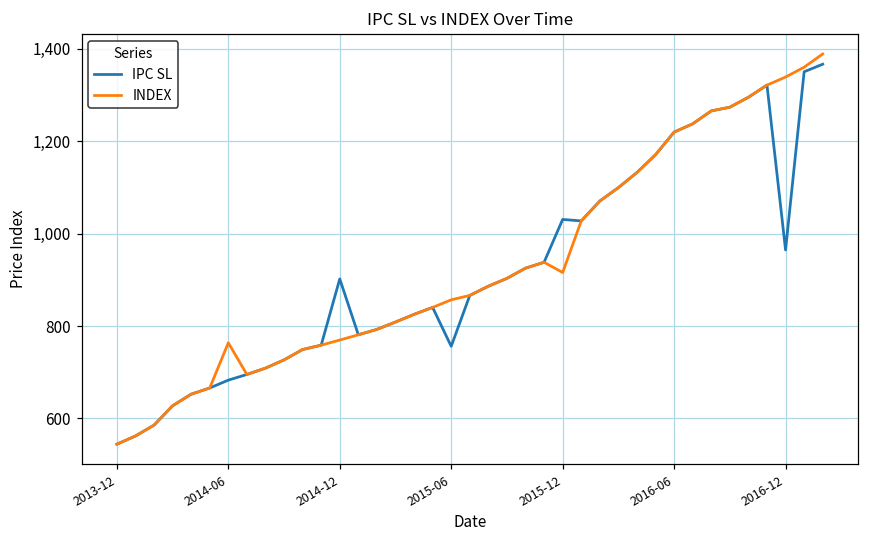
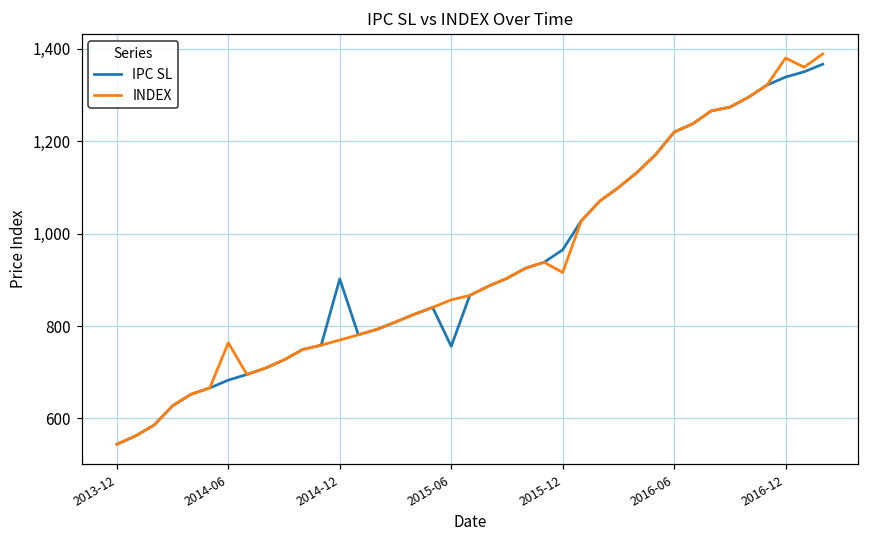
  {
    "IPC SL": {
      "2014-06": "680",
      "2014-12": "900",
      "2015-06": "760",
-     "2015-12": "1,030",
-     "2016-12": "960"
+     "2015-12": "960",
+     "2016-12": "1,340"
    },
    "INDEX": {
      "2014-06": "760",
      "2014-12": "770",
      "2015-06": "860",
      "2015-12": "920",
-     "2016-12": "1,340"
+     "2016-12": "1,380"
    }
  }
